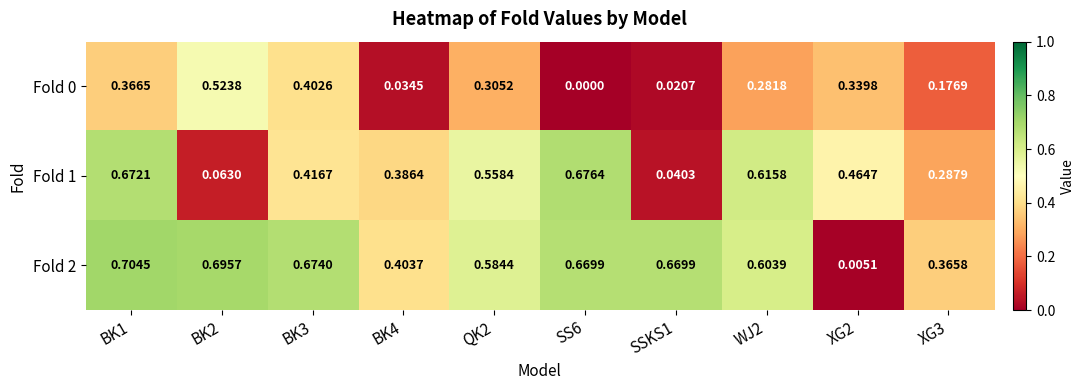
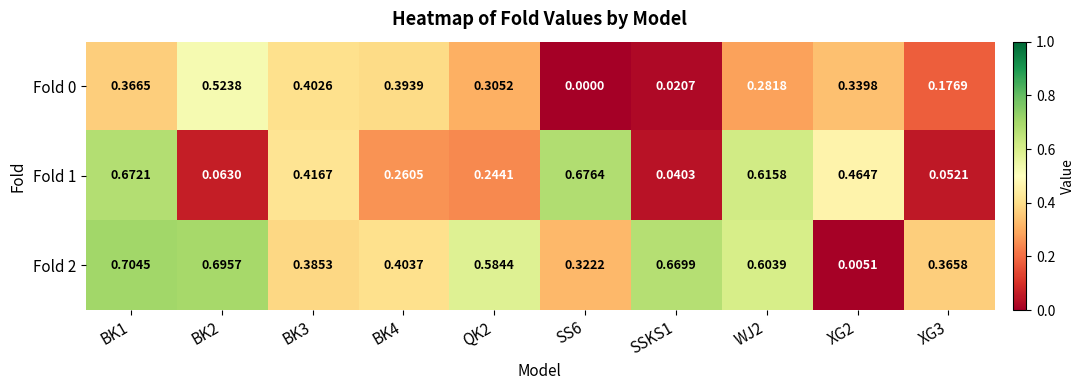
  {
    "Fold 0": {
      "BK1": 0.3665,
      "BK2": 0.5238,
      "BK3": 0.4026,
-     "BK4": 0.0345,
+     "BK4": 0.3939,
      "QK2": 0.3052,
      "SS6": 0.0000,
      "SSKS1": 0.0207,
      "WJ2": 0.2818,
      "XG2": 0.3398,
      "XG3": 0.1769
    },
    "Fold 1": {
      "BK1": 0.6721,
      "BK2": 0.0630,
      "BK3": 0.4167,
-     "BK4": 0.3864,
-     "QK2": 0.5584,
+     "BK4": 0.2605,
+     "QK2": 0.2441,
      "SS6": 0.6764,
      "SSKS1": 0.0403,
      "WJ2": 0.6158,
      "XG2": 0.4647,
-     "XG3": 0.2879
+     "XG3": 0.0521
    },
    "Fold 2": {
      "BK1": 0.7045,
      "BK2": 0.6957,
-     "BK3": 0.6740,
+     "BK3": 0.3853,
      "BK4": 0.4037,
      "QK2": 0.5844,
-     "SS6": 0.6699,
+     "SS6": 0.3222,
      "SSKS1": 0.6699,
      "WJ2": 0.6039,
      "XG2": 0.0051,
      "XG3": 0.3658
    }
  }
